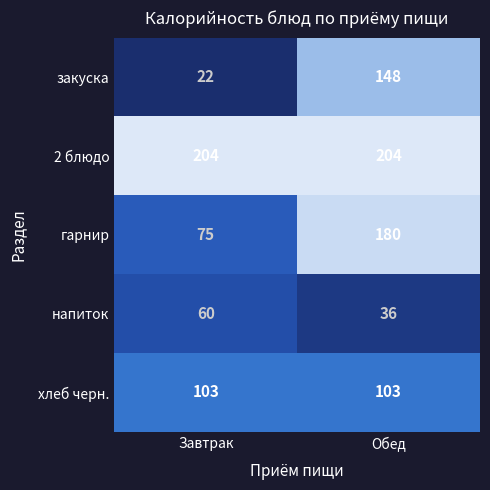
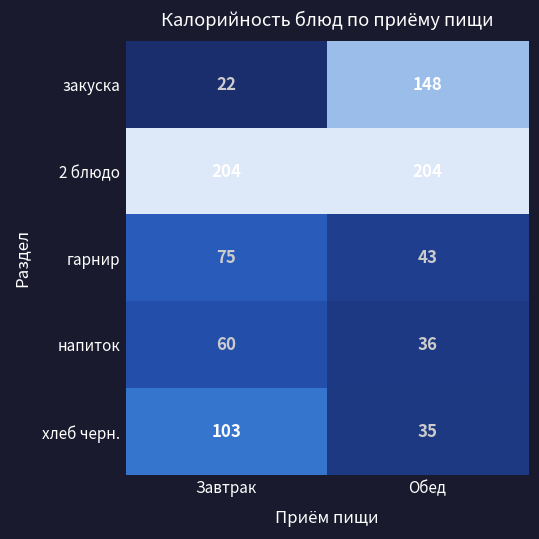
  {
    "закуска": {
      "Завтрак": 22,
      "Обед": 148
    },
    "гарнир": {
      "Завтрак": 75,
-     "Обед": 180
+     "Обед": 43
    },
    "напиток": {
      "Завтрак": 60,
      "Обед": 36
    },
    "хлеб черн.": {
      "Завтрак": 103,
-     "Обед": 103
+     "Обед": 35
    }
  }
